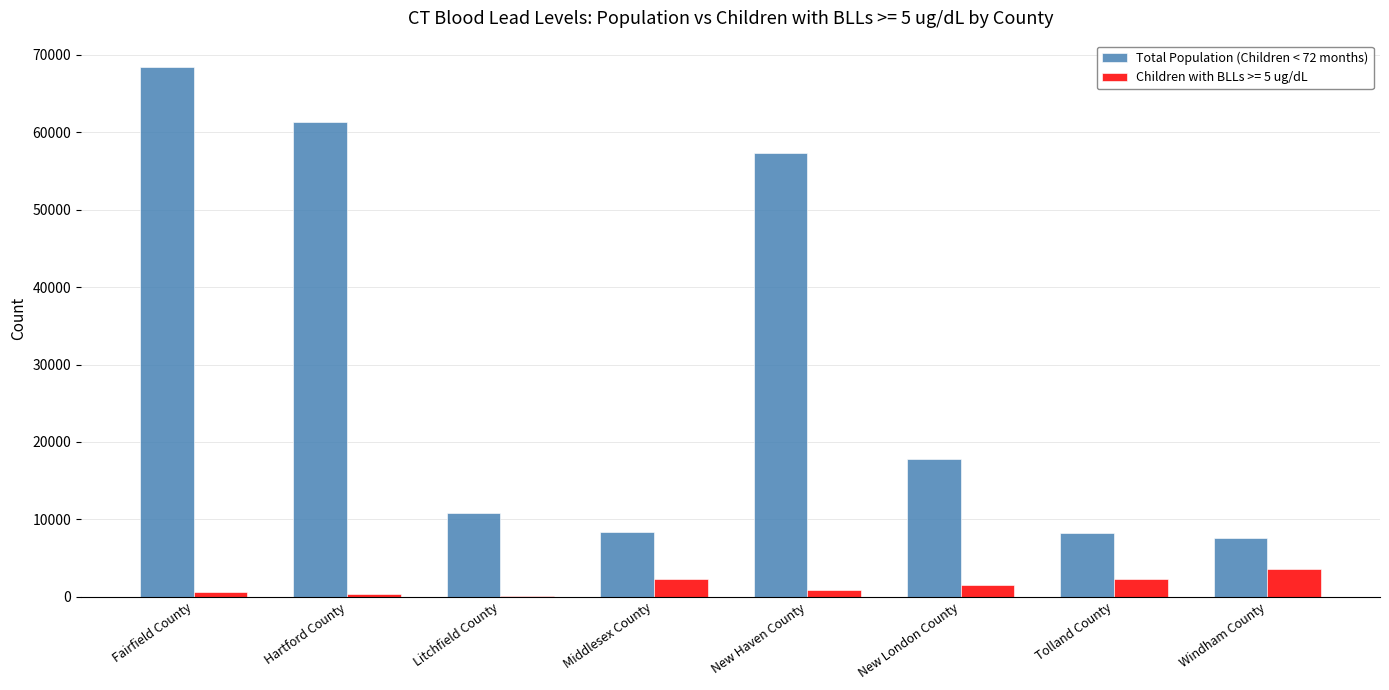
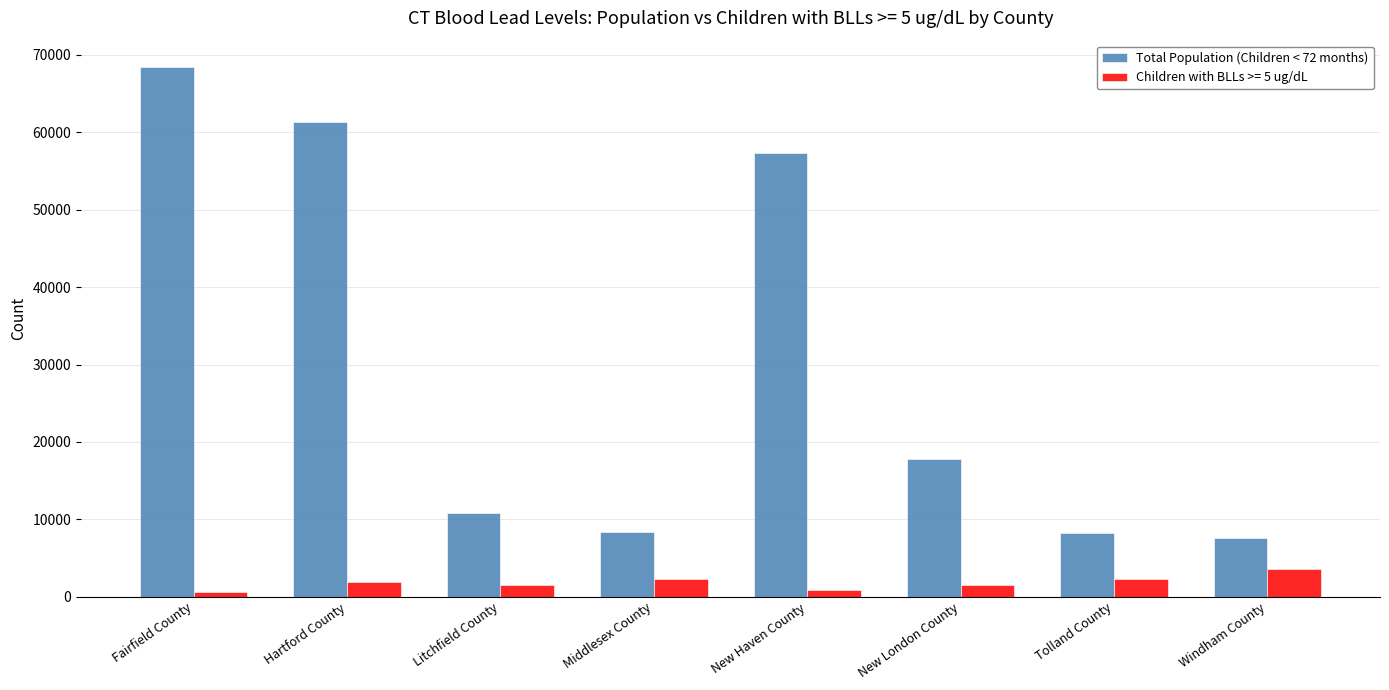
  {
    "Total Population (Children < 72 months)": {
      "Fairfield County": 68000,
      "Hartford County": 61000,
      "Litchfield County": 11000,
      "Middlesex County": 8000,
      "New Haven County": 57000,
      "New London County": 18000,
      "Tolland County": 8000,
      "Windham County": 8000
    },
    "Children with BLLs >= 5 ug/dL": {
      "Fairfield County": 1000,
-     "Hartford County": 0,
-     "Litchfield County": 0,
+     "Hartford County": 2000,
+     "Litchfield County": 1000,
      "Middlesex County": 2000,
      "New Haven County": 1000,
      "New London County": 2000,
      "Tolland County": 2000,
      "Windham County": 4000
    }
  }
